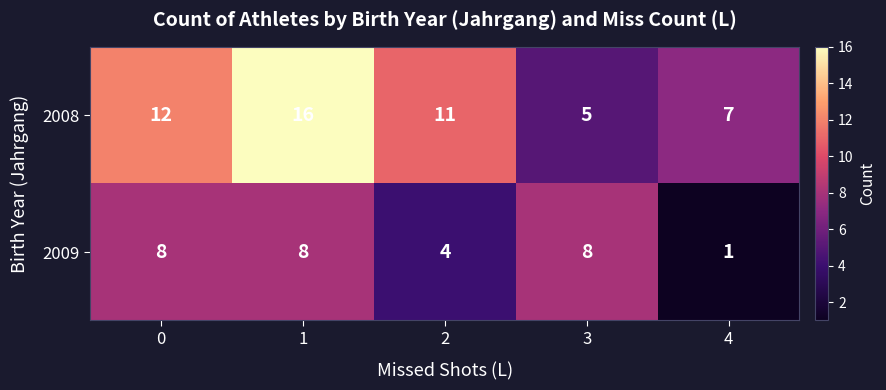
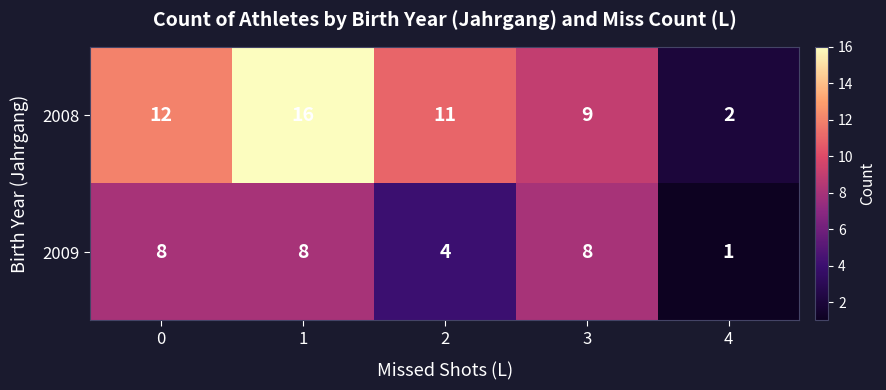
  {
    "2008": {
      "0": 12,
      "1": 16,
      "2": 11,
-     "3": 5,
-     "4": 7
+     "3": 9,
+     "4": 2
    },
    "2009": {
      "0": 8,
      "1": 8,
      "2": 4,
      "3": 8,
      "4": 1
    }
  }
